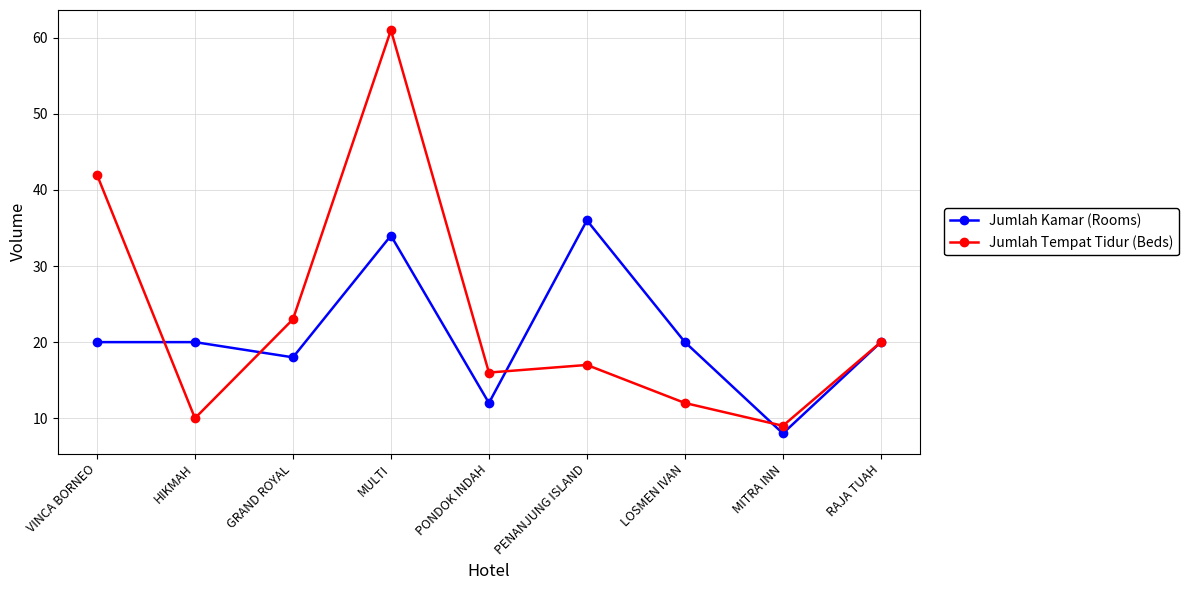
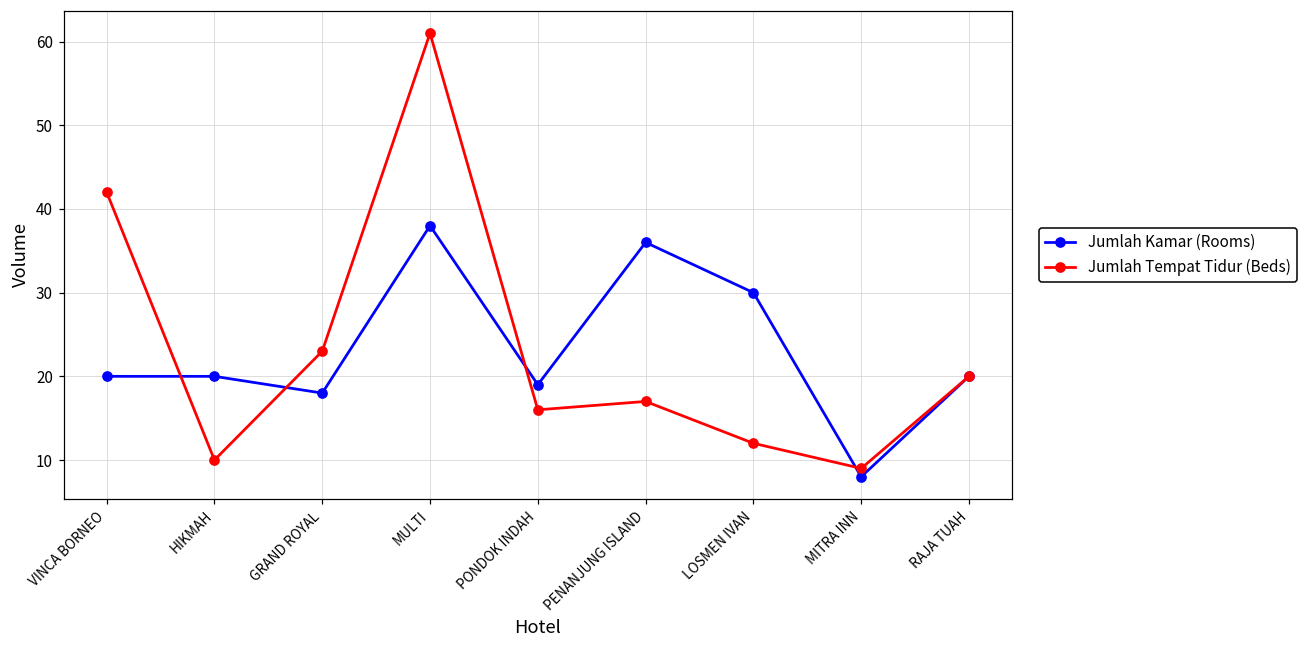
  {
    "Jumlah Kamar (Rooms)": {
      "VINCA BORNEO": 20,
      "HIKMAH": 20,
      "GRAND ROYAL": 18,
-     "MULTI": 34,
-     "PONDOK INDAH": 12,
+     "MULTI": 38,
+     "PONDOK INDAH": 19,
      "PENANJUNG ISLAND": 36,
-     "LOSMEN IVAN": 20,
+     "LOSMEN IVAN": 30,
      "MITRA INN": 8
    },
    "Jumlah Tempat Tidur (Beds)": {
      "VINCA BORNEO": 42,
      "HIKMAH": 10,
      "GRAND ROYAL": 23,
      "MULTI": 61,
      "PONDOK INDAH": 16,
      "PENANJUNG ISLAND": 17,
      "LOSMEN IVAN": 12,
      "MITRA INN": 9
    }
  }
